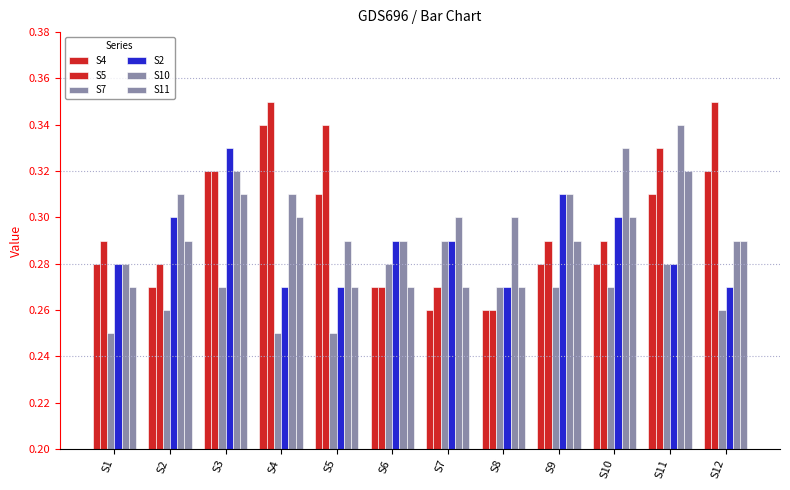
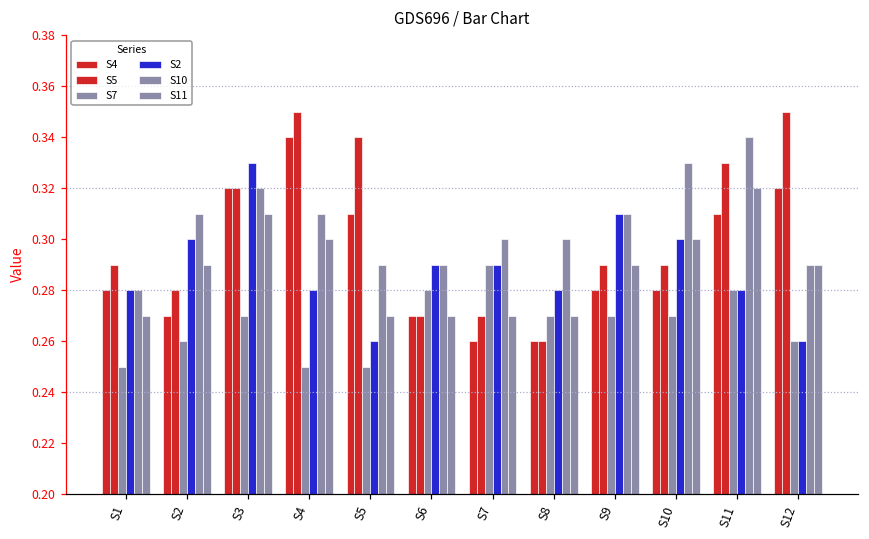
  {
    "S2": {
      "S1": 0.28,
      "S2": 0.30,
      "S3": 0.33,
-     "S4": 0.27,
-     "S5": 0.27,
+     "S4": 0.28,
+     "S5": 0.26,
      "S6": 0.29,
      "S7": 0.29,
-     "S8": 0.27,
+     "S8": 0.28,
      "S9": 0.31,
      "S10": 0.30,
      "S11": 0.28,
-     "S12": 0.27
+     "S12": 0.26
    }
  }
